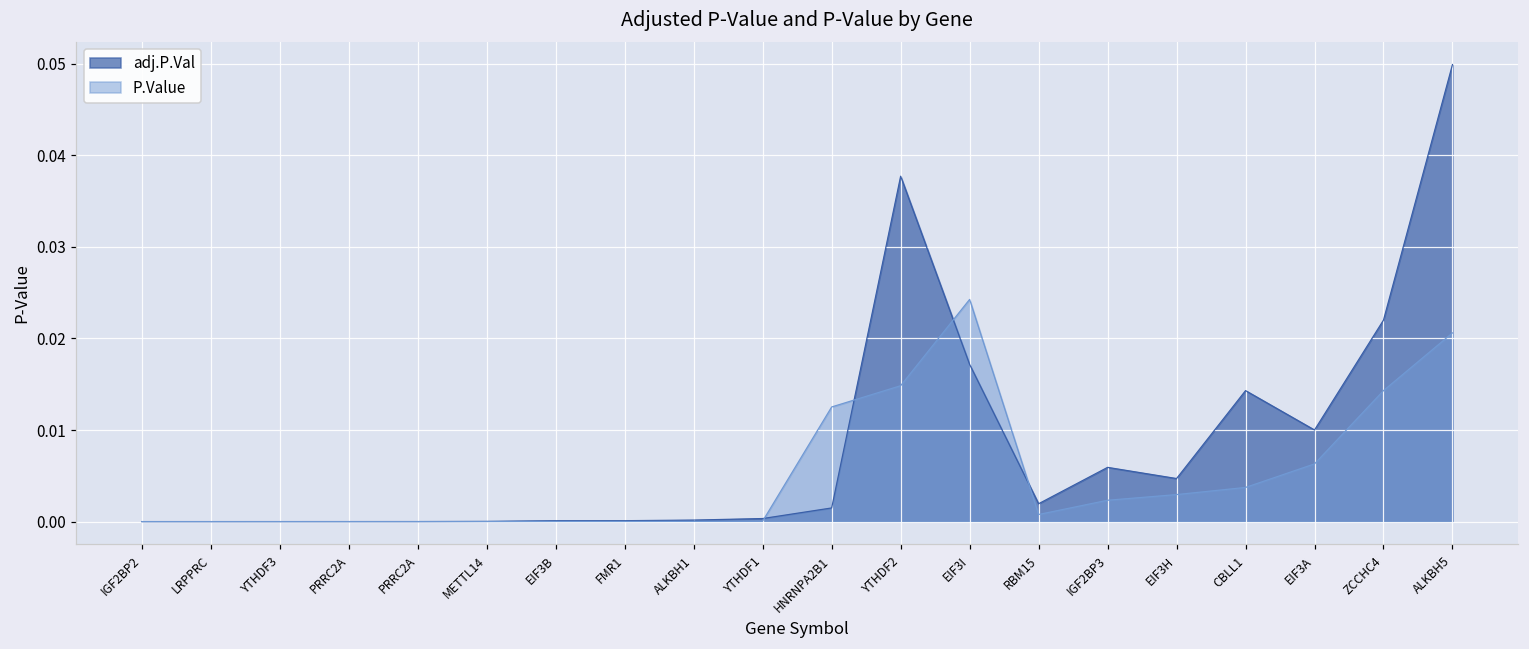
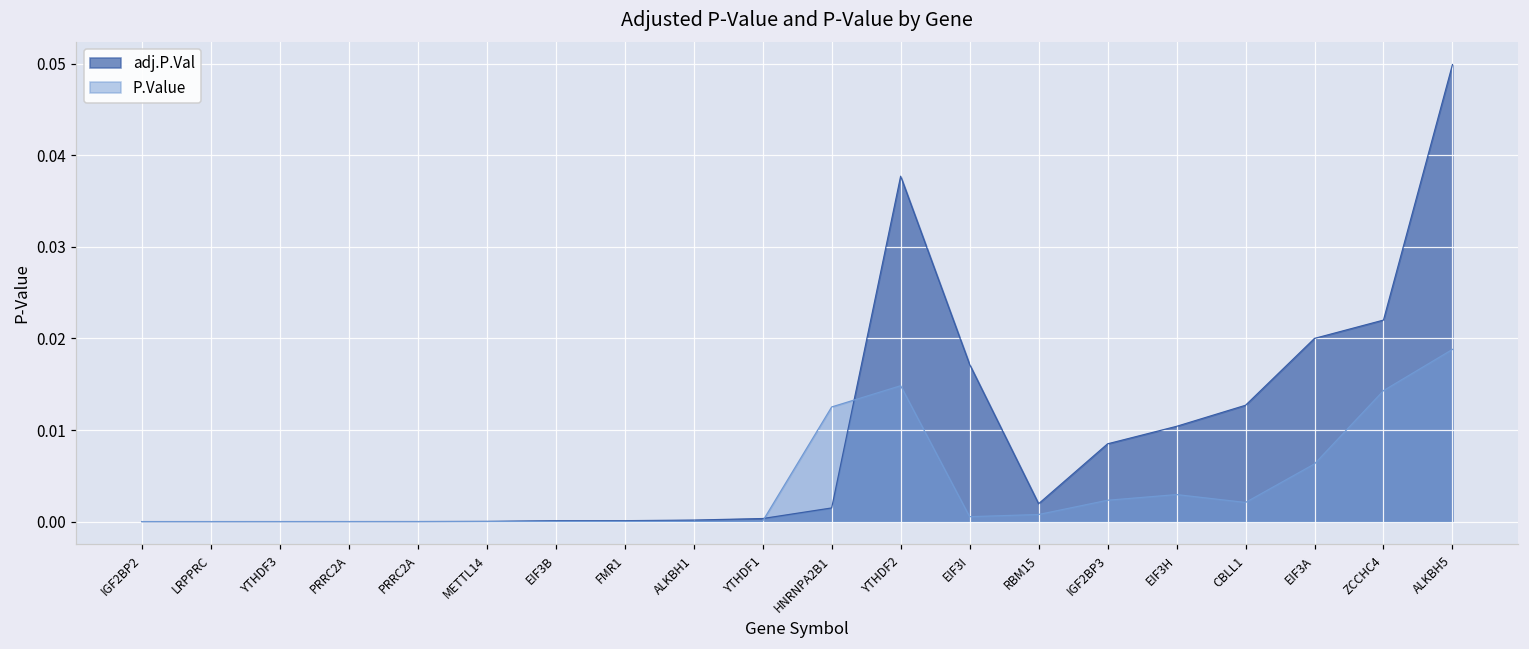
  {
    "adj.P.Val": {
      "HNRNPA2B1": 0.001,
      "YTHDF2": 0.038,
      "EIF3I": 0.017,
      "RBM15": 0.002,
-     "IGF2BP3": 0.006,
-     "EIF3H": 0.005,
-     "CBLL1": 0.014,
-     "EIF3A": 0.01,
+     "IGF2BP3": 0.008,
+     "EIF3H": 0.010,
+     "CBLL1": 0.013,
+     "EIF3A": 0.02,
      "ZCCHC4": 0.022,
      "ALKBH5": 0.050
    },
    "P.Value": {
      "HNRNPA2B1": 0.013,
      "YTHDF2": 0.015,
-     "EIF3I": 0.024,
+     "EIF3I": 0.001,
      "RBM15": 0.001,
      "IGF2BP3": 0.002,
      "EIF3H": 0.003,
-     "CBLL1": 0.004,
+     "CBLL1": 0.002,
      "EIF3A": 0.006,
      "ZCCHC4": 0.014,
-     "ALKBH5": 0.021
+     "ALKBH5": 0.019
    }
  }
